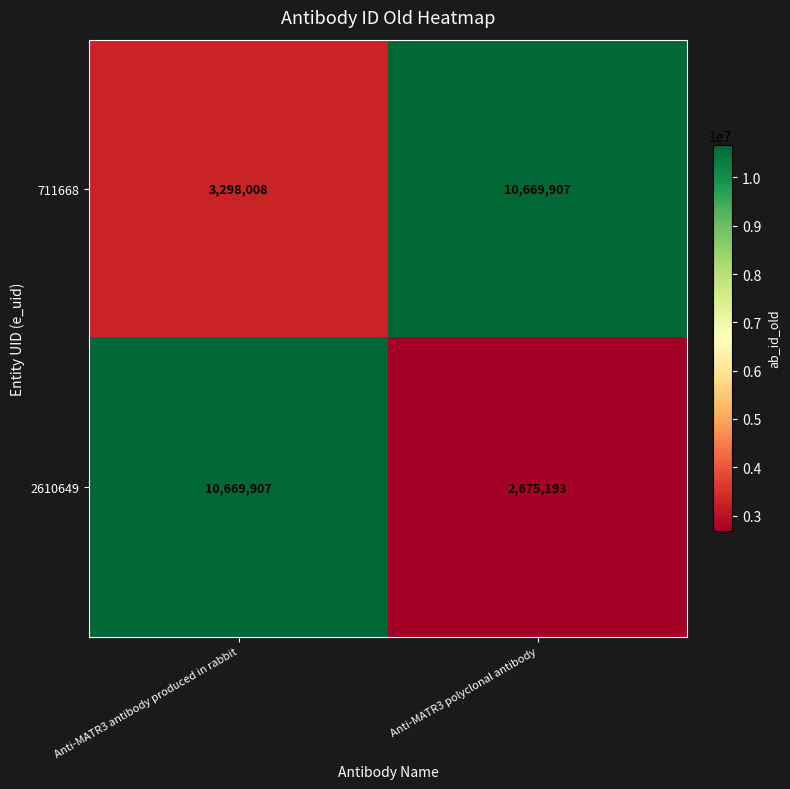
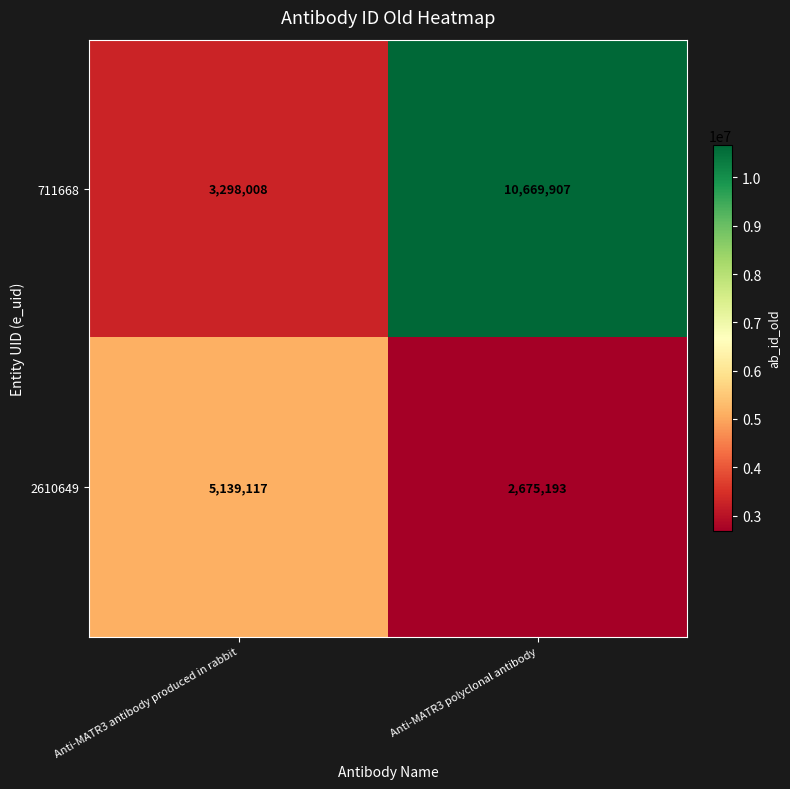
  {
    "711668": {
      "Anti-MATR3 antibody produced in rabbit": "3,298,008",
      "Anti-MATR3 polyclonal antibody": "10,669,907"
    },
    "2610649": {
-     "Anti-MATR3 antibody produced in rabbit": "10,669,907",
+     "Anti-MATR3 antibody produced in rabbit": "5,139,117",
      "Anti-MATR3 polyclonal antibody": "2,675,193"
    }
  }
